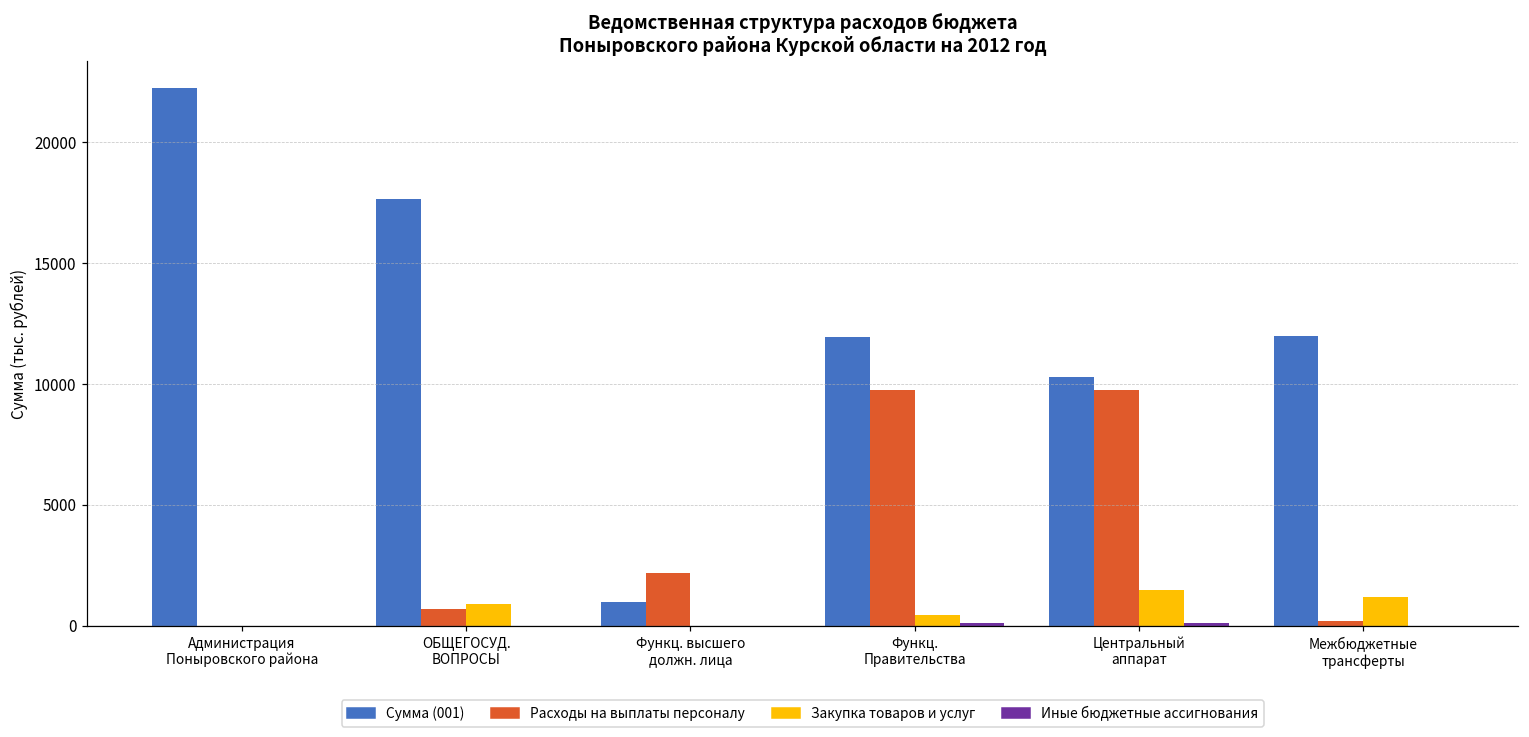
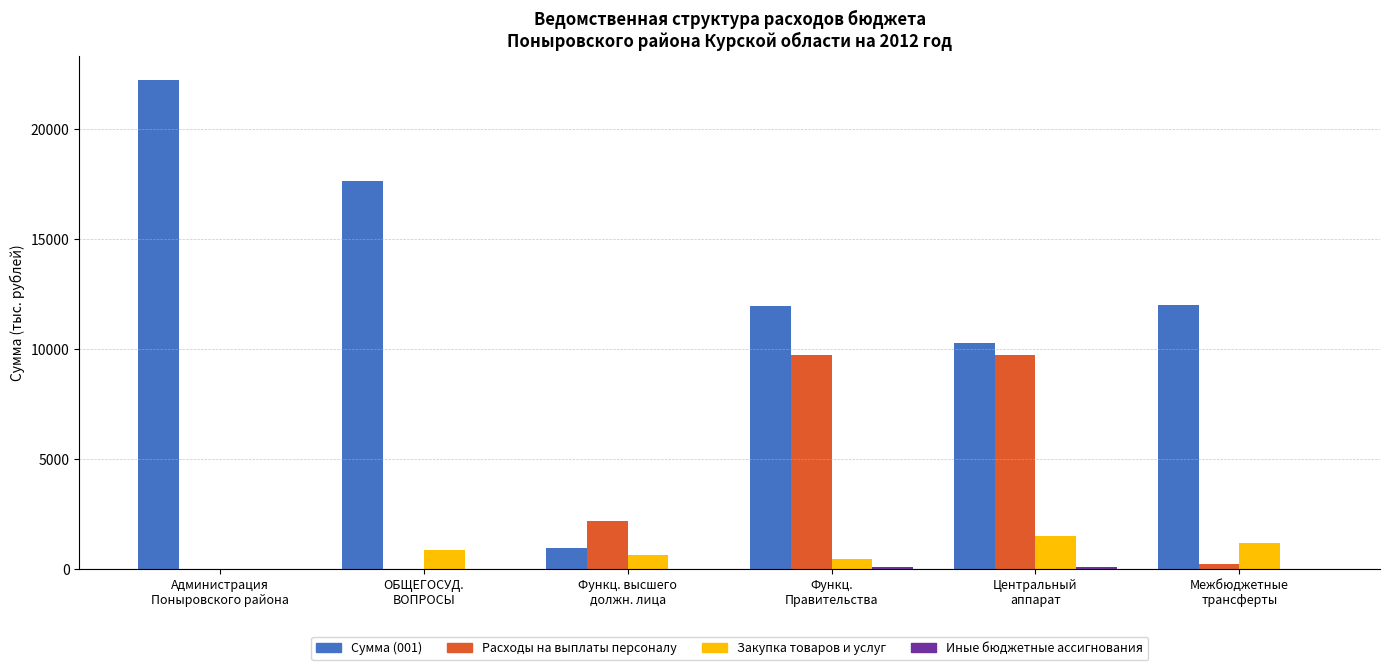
  {
    "Сумма (001)": {
      "Администрация Поныровского района": 22200,
      "ОБЩЕГОСУД. ВОПРОСЫ": 17600,
      "Функц. высшего должн. лица": 1000,
      "Функц. Правительства": 11900,
      "Центральный аппарат": 10300,
      "Межбюджетные трансферты": 12000
    },
    "Расходы на выплаты персоналу": {
      "Администрация Поныровского района": 0,
-     "ОБЩЕГОСУД. ВОПРОСЫ": 700,
+     "ОБЩЕГОСУД. ВОПРОСЫ": 0,
      "Функц. высшего должн. лица": 2200,
      "Функц. Правительства": 9700,
      "Центральный аппарат": 9700,
      "Межбюджетные трансферты": 200
    },
    "Закупка товаров и услуг": {
      "Администрация Поныровского района": 0,
      "ОБЩЕГОСУД. ВОПРОСЫ": 900,
-     "Функц. высшего должн. лица": 0,
+     "Функц. высшего должн. лица": 600,
      "Функц. Правительства": 500,
      "Центральный аппарат": 1500,
      "Межбюджетные трансферты": 1200
    },
    "Иные бюджетные ассигнования": {
      "Администрация Поныровского района": 0,
      "ОБЩЕГОСУД. ВОПРОСЫ": 0,
      "Функц. высшего должн. лица": 0,
      "Межбюджетные трансферты": 0
    }
  }
